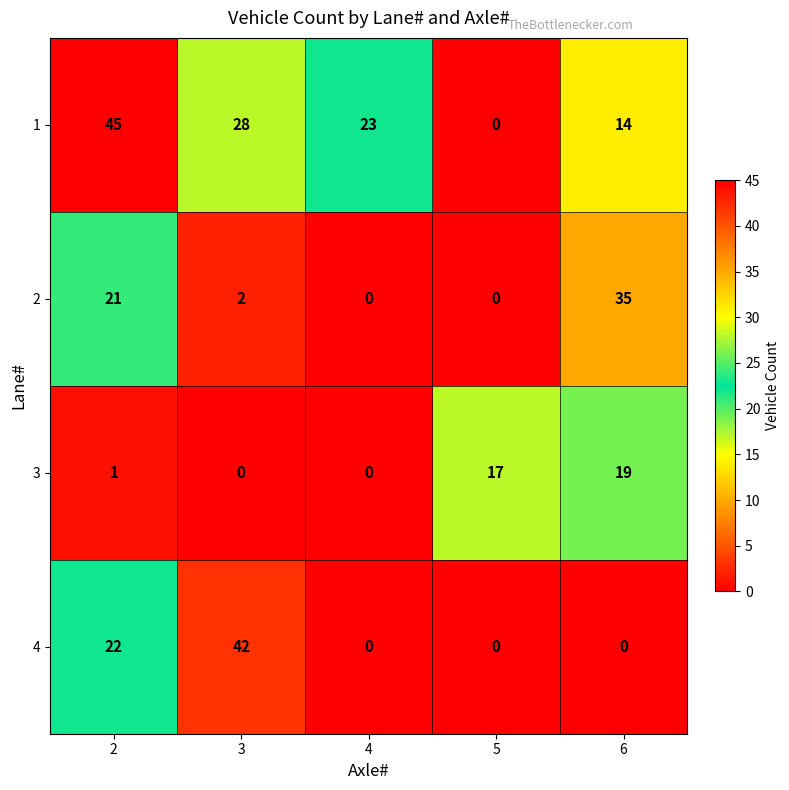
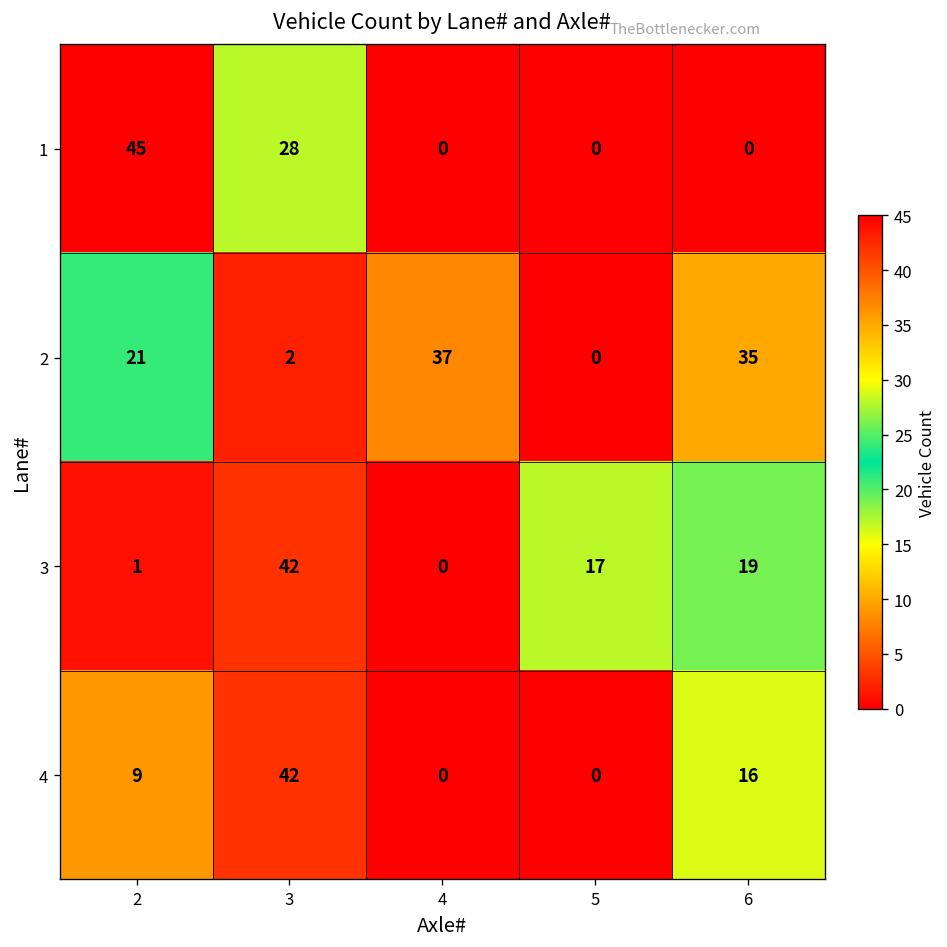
  {
    "1": {
      "2": 45,
      "3": 28,
-     "4": 23,
+     "4": 0,
      "5": 0,
-     "6": 14
+     "6": 0
    },
    "2": {
      "2": 21,
      "3": 2,
-     "4": 0,
+     "4": 37,
      "5": 0,
      "6": 35
    },
    "3": {
      "2": 1,
-     "3": 0,
+     "3": 42,
      "4": 0,
      "5": 17,
      "6": 19
    },
    "4": {
-     "2": 22,
+     "2": 9,
      "3": 42,
      "4": 0,
      "5": 0,
-     "6": 0
+     "6": 16
    }
  }
